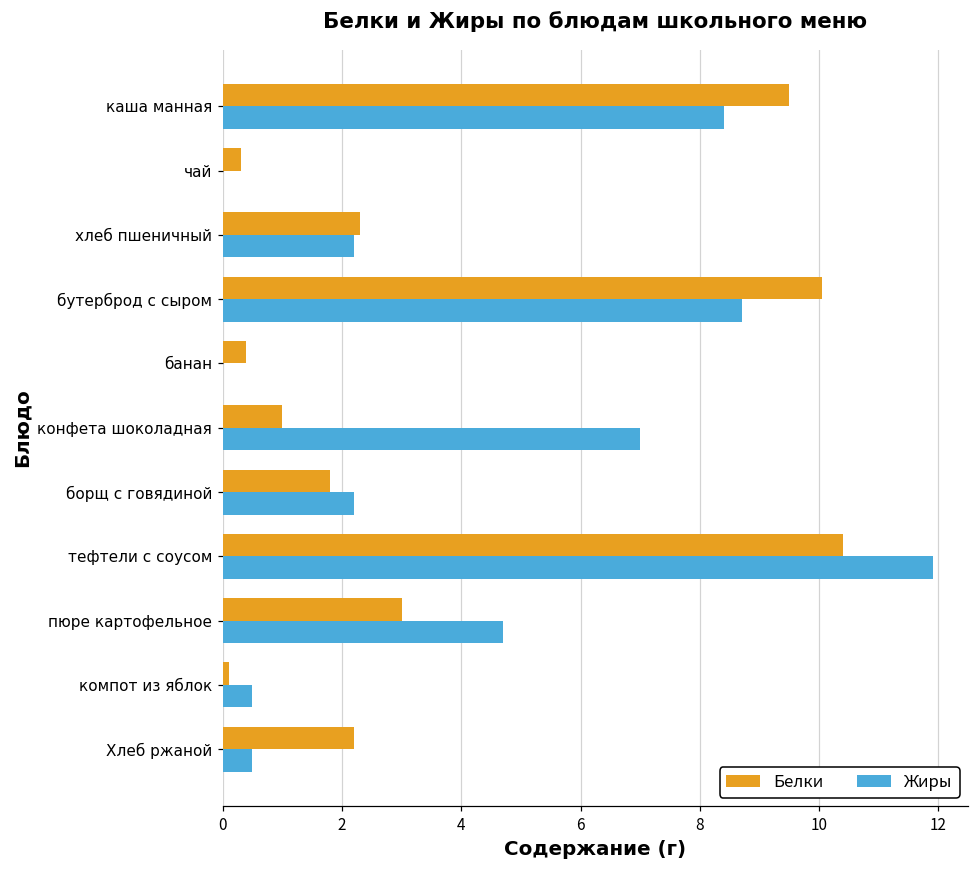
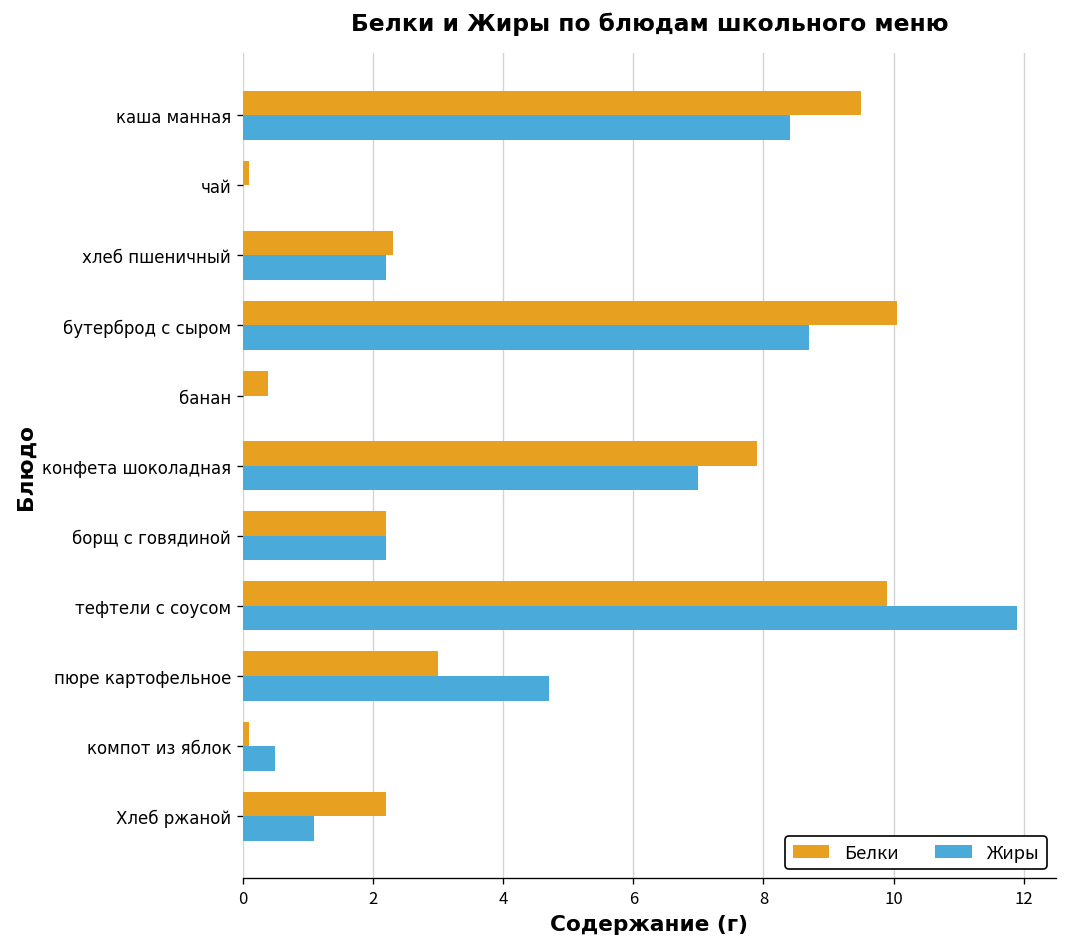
  {
    "Белки": {
      "каша манная": 9.5,
-     "чай": 0.3,
+     "чай": 0.1,
      "хлеб пшеничный": 2.3,
      "бутерброд с сыром": 10.1,
      "банан": 0.4,
-     "конфета шоколадная": 1.0,
-     "борщ с говядиной": 1.8,
-     "тефтели с соусом": 10.4,
+     "конфета шоколадная": 7.9,
+     "борщ с говядиной": 2.2,
+     "тефтели с соусом": 9.9,
      "пюре картофельное": 3.0,
      "компот из яблок": 0.1,
      "Хлеб ржаной": 2.2
    },
    "Жиры": {
      "каша манная": 8.4,
      "чай": 0.0,
      "хлеб пшеничный": 2.2,
      "бутерброд с сыром": 8.7,
      "банан": 0.0,
      "конфета шоколадная": 7.0,
      "борщ с говядиной": 2.2,
      "тефтели с соусом": 11.9,
      "пюре картофельное": 4.7,
      "компот из яблок": 0.5,
-     "Хлеб ржаной": 0.5
+     "Хлеб ржаной": 1.1
    }
  }
